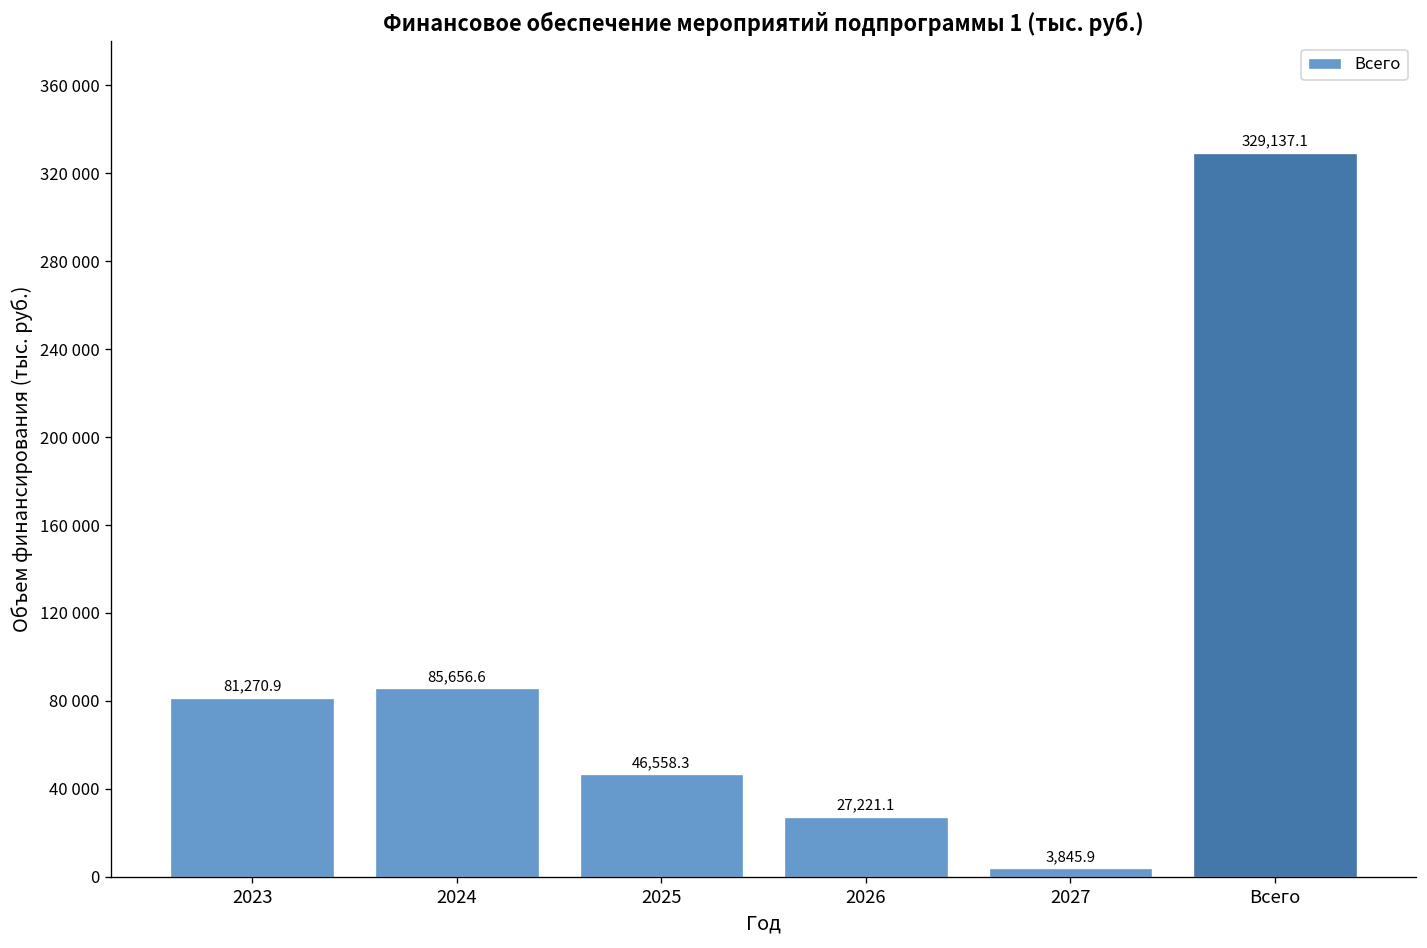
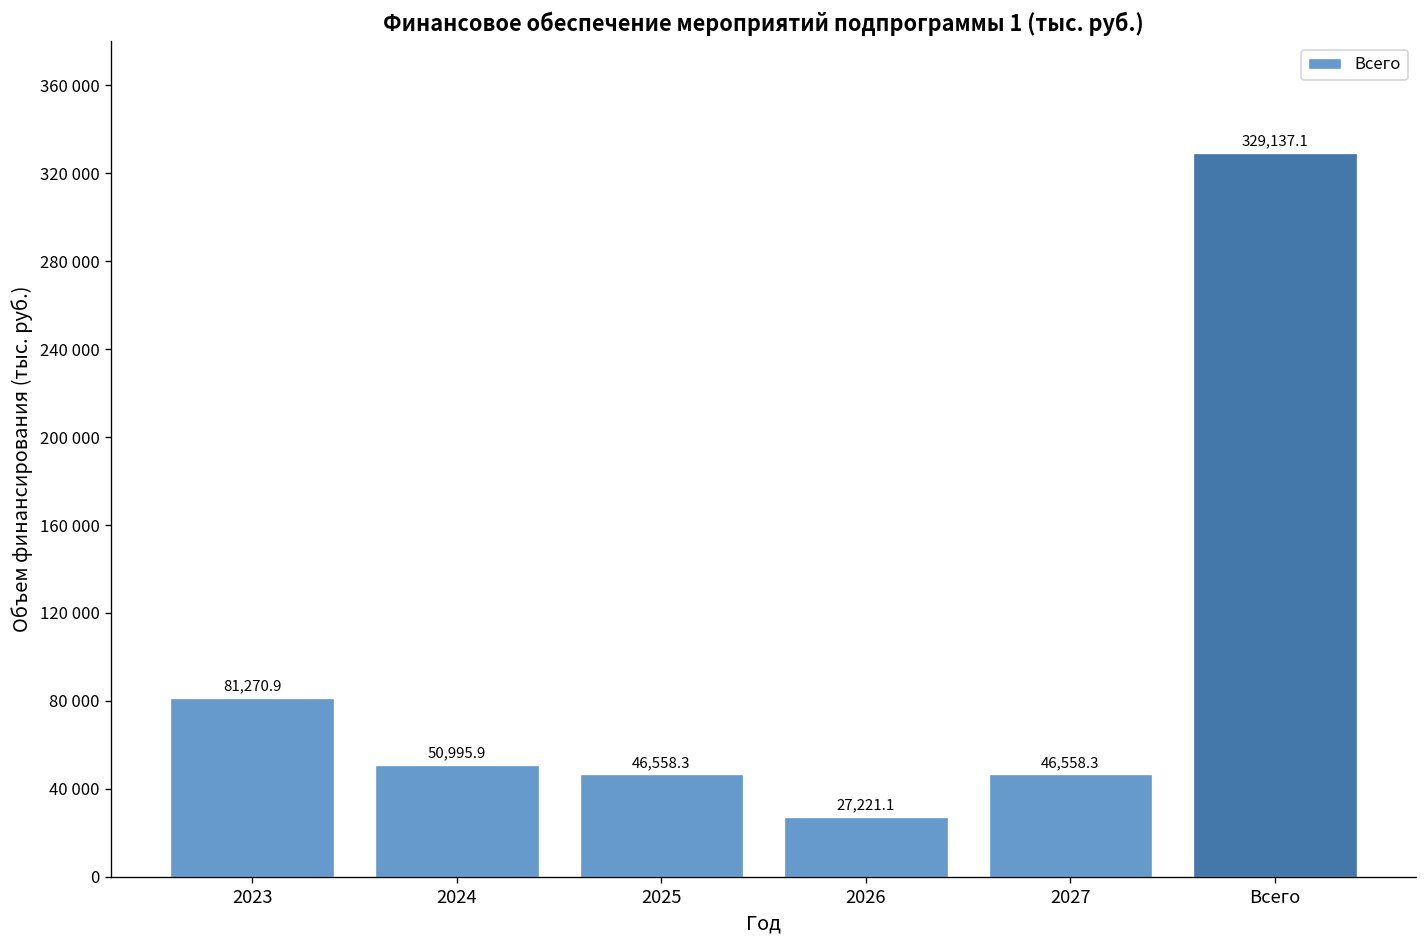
  {
    "2023": "81,270.9",
-   "2024": "85,656.6",
+   "2024": "50,995.9",
    "2025": "46,558.3",
    "2026": "27,221.1",
-   "2027": "3,845.9",
+   "2027": "46,558.3",
    "Всего": "329,137.1"
  }
